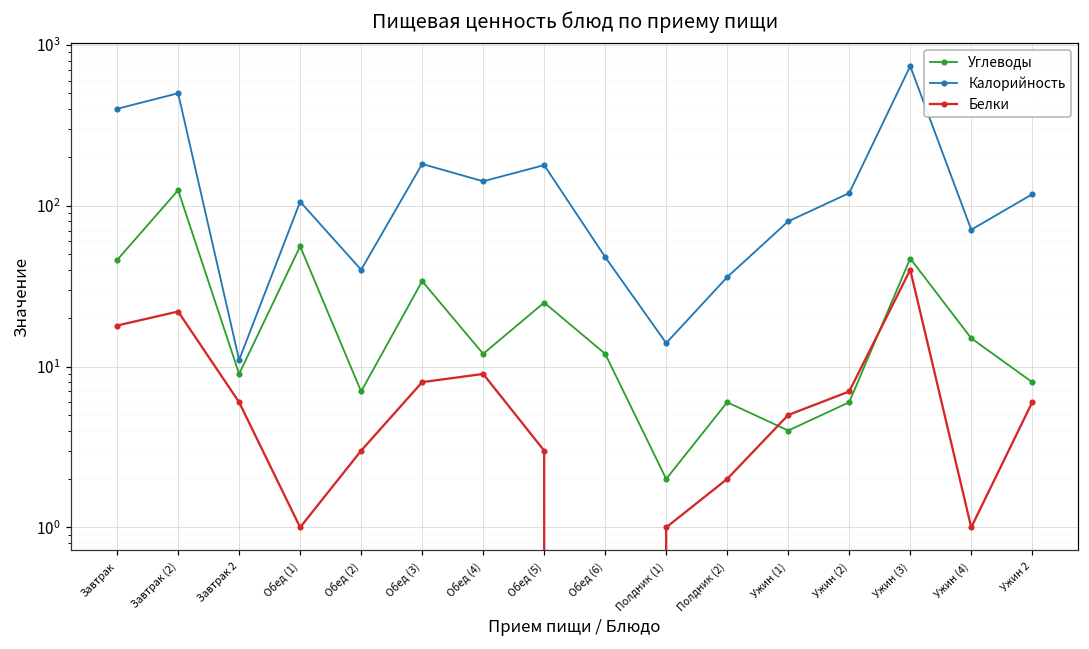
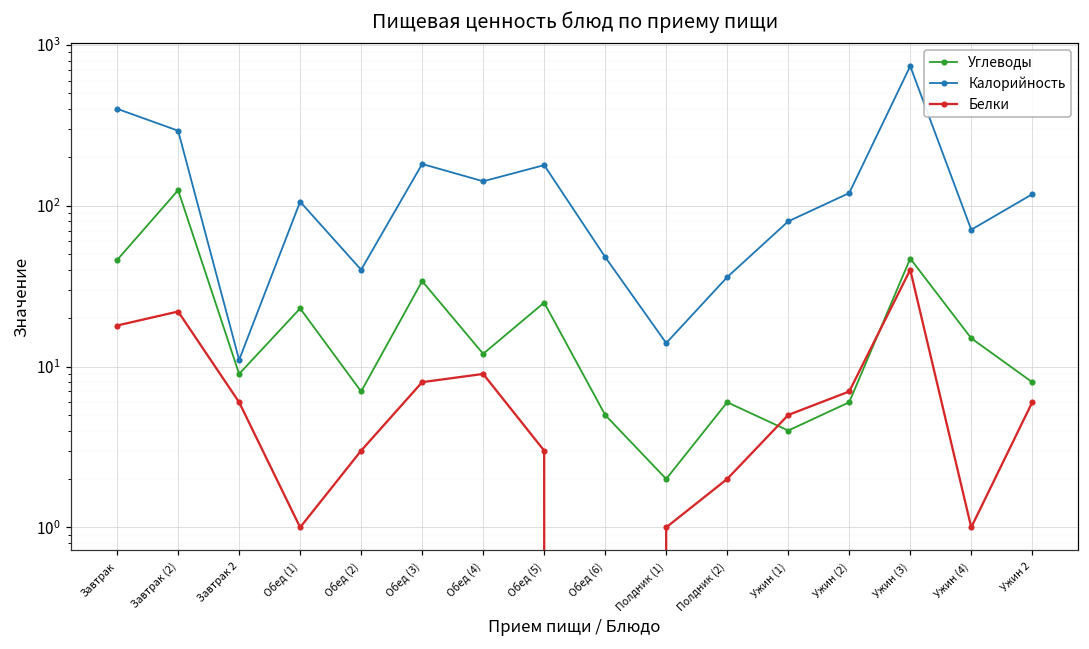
  {
    "Углеводы": {
      "Завтрак": 46,
      "Завтрак (2)": 130,
      "Завтрак 2": 9,
-     "Обед (1)": 56,
+     "Обед (1)": 23,
      "Обед (2)": 7,
      "Обед (3)": 34,
      "Обед (4)": 12,
      "Обед (5)": 25,
-     "Обед (6)": 12,
+     "Обед (6)": 5,
      "Полдник (1)": 2,
      "Полдник (2)": 6,
      "Ужин (1)": 4,
      "Ужин (2)": 6,
      "Ужин (3)": 47,
      "Ужин (4)": 15,
      "Ужин 2": 8
    },
    "Калорийность": {
      "Завтрак": 400,
-     "Завтрак (2)": 500,
+     "Завтрак (2)": 290,
      "Завтрак 2": 11,
      "Обед (1)": 110,
      "Обед (2)": 40,
      "Обед (3)": 180,
      "Обед (4)": 140,
      "Обед (5)": 180,
      "Обед (6)": 48,
      "Полдник (1)": 14,
      "Полдник (2)": 36,
      "Ужин (1)": 80,
      "Ужин (2)": 120,
      "Ужин (3)": 700,
      "Ужин (4)": 70,
      "Ужин 2": 120
    },
    "Белки": {
      "Завтрак": 18,
      "Завтрак (2)": 22,
      "Завтрак 2": 6,
      "Обед (1)": 1,
      "Обед (2)": 3,
      "Обед (3)": 8,
      "Обед (4)": 9,
      "Обед (5)": 3,
      "Полдник (1)": 1,
      "Полдник (2)": 2,
      "Ужин (1)": 5,
      "Ужин (2)": 7,
      "Ужин (3)": 40,
      "Ужин (4)": 1,
      "Ужин 2": 6
    }
  }
